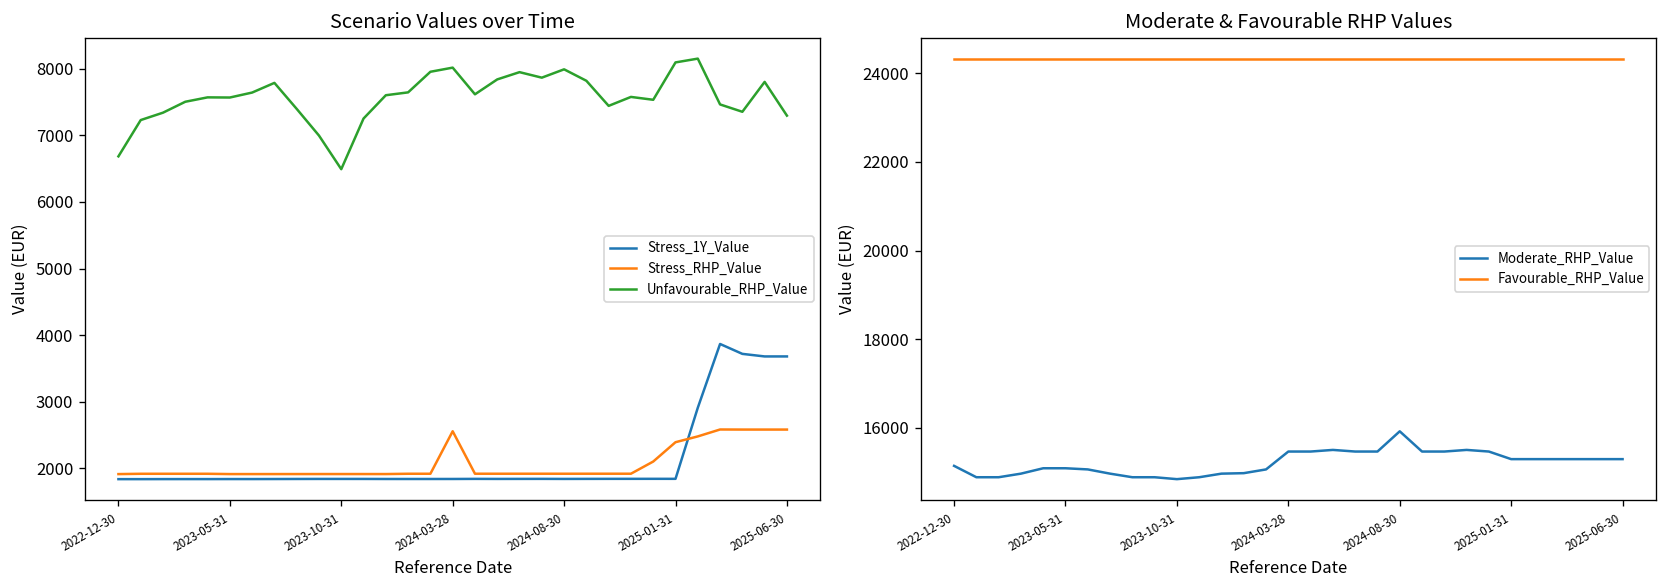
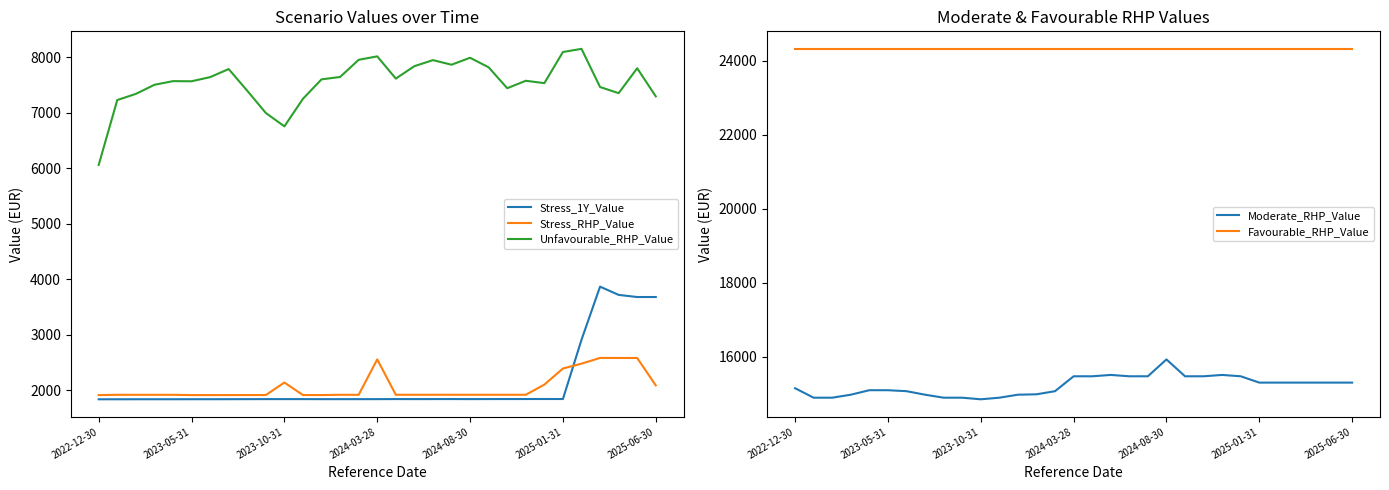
  {
    "Scenario Values over Time": {
      "Stress_1Y_Value": {
        "2022-12-30": 1800,
        "2023-05-31": 1800,
        "2023-10-31": 1800,
        "2024-03-28": 1800,
        "2024-08-30": 1800,
        "2025-01-31": 1800,
        "2025-06-30": 3700
      },
      "Stress_RHP_Value": {
        "2022-12-30": 1900,
        "2023-05-31": 1900,
-       "2023-10-31": 1900,
+       "2023-10-31": 2100,
        "2024-03-28": 2600,
        "2024-08-30": 1900,
        "2025-01-31": 2400,
-       "2025-06-30": 2600
+       "2025-06-30": 2100
      },
      "Unfavourable_RHP_Value": {
-       "2022-12-30": 6700,
+       "2022-12-30": 6100,
        "2023-05-31": 7600,
-       "2023-10-31": 6500,
+       "2023-10-31": 6800,
        "2024-03-28": 8000,
        "2024-08-30": 8000,
        "2025-01-31": 8100,
        "2025-06-30": 7300
      }
    },
    "Moderate & Favourable RHP Values": {
      "Moderate_RHP_Value": {
        "2022-12-30": 15100,
        "2023-05-31": 15100,
        "2023-10-31": 14800,
        "2024-03-28": 15500,
        "2024-08-30": 15900,
        "2025-01-31": 15300,
        "2025-06-30": 15300
      },
      "Favourable_RHP_Value": {
        "2022-12-30": 24300,
        "2023-05-31": 24300,
        "2023-10-31": 24300,
        "2024-03-28": 24300,
        "2024-08-30": 24300,
        "2025-01-31": 24300,
        "2025-06-30": 24300
      }
    }
  }
